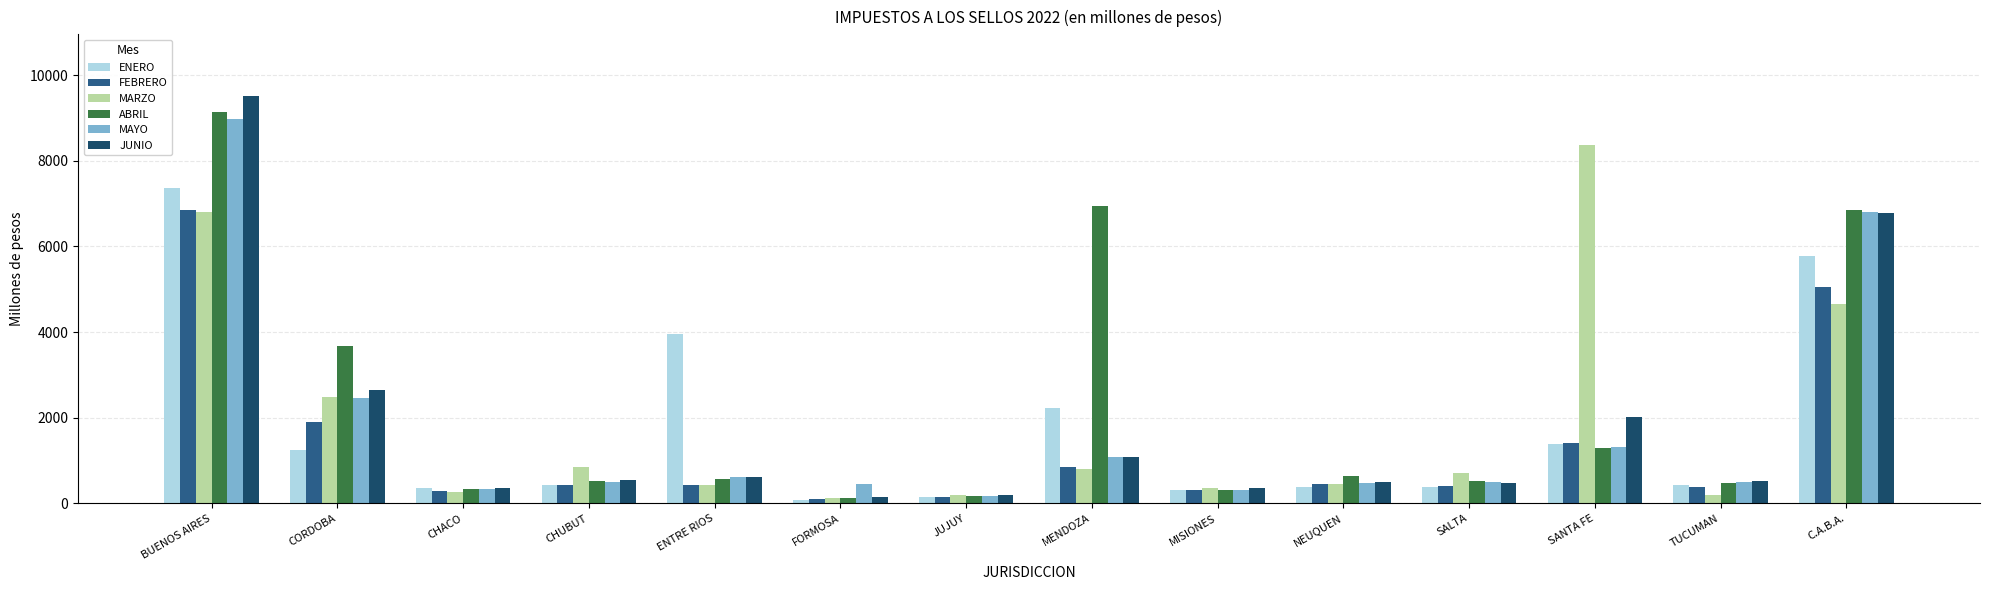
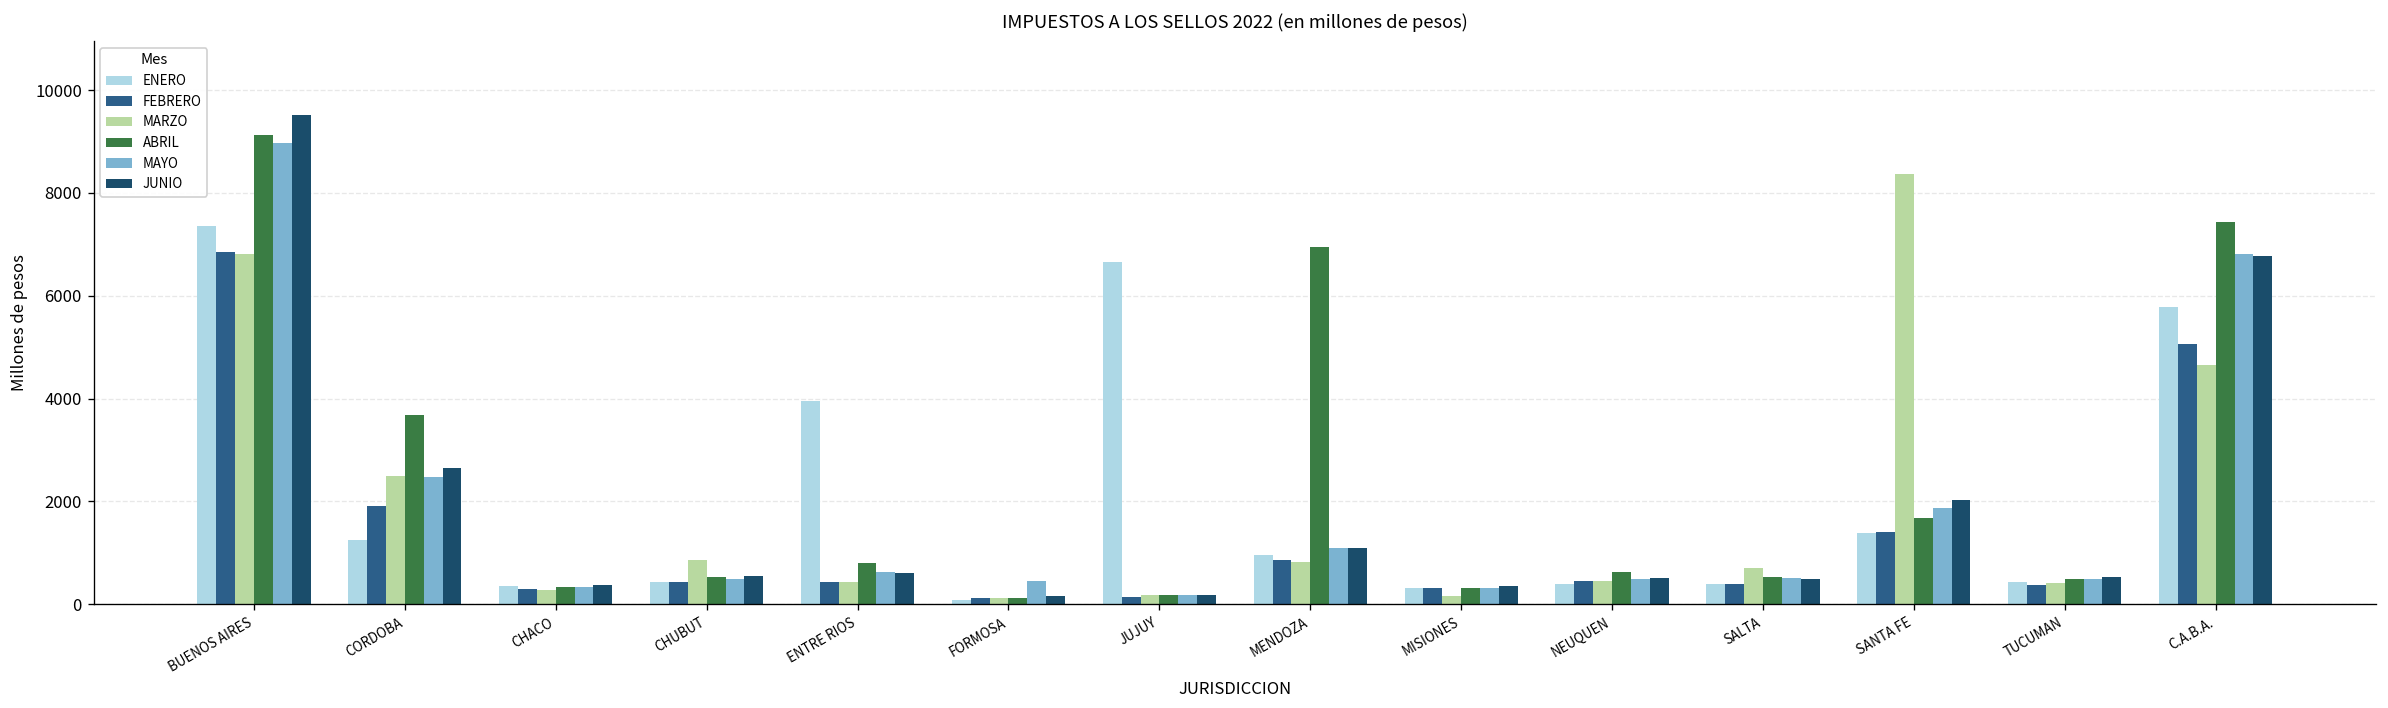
  {
    "ENERO": {
      "BUENOS AIRES": 7400,
      "CORDOBA": 1300,
      "CHACO": 400,
      "CHUBUT": 400,
      "ENTRE RIOS": 4000,
      "FORMOSA": 100,
-     "JUJUY": 100,
-     "MENDOZA": 2200,
+     "JUJUY": 6700,
+     "MENDOZA": 1000,
      "MISIONES": 300,
      "NEUQUEN": 400,
      "SALTA": 400,
      "SANTA FE": 1400,
      "TUCUMAN": 400,
      "C.A.B.A.": 5800
    },
    "MARZO": {
      "BUENOS AIRES": 6800,
      "CORDOBA": 2500,
      "CHACO": 300,
      "CHUBUT": 900,
      "ENTRE RIOS": 400,
      "FORMOSA": 100,
      "JUJUY": 200,
      "MENDOZA": 800,
-     "MISIONES": 400,
+     "MISIONES": 200,
      "NEUQUEN": 500,
      "SALTA": 700,
      "SANTA FE": 8400,
-     "TUCUMAN": 200,
+     "TUCUMAN": 400,
      "C.A.B.A.": 4700
    },
    "ABRIL": {
      "BUENOS AIRES": 9100,
      "CORDOBA": 3700,
      "CHACO": 300,
      "CHUBUT": 500,
-     "ENTRE RIOS": 600,
+     "ENTRE RIOS": 800,
      "FORMOSA": 100,
      "JUJUY": 200,
      "MENDOZA": 7000,
      "MISIONES": 300,
      "NEUQUEN": 600,
      "SALTA": 500,
-     "SANTA FE": 1300,
+     "SANTA FE": 1700,
      "TUCUMAN": 500,
-     "C.A.B.A.": 6800
+     "C.A.B.A.": 7400
    },
    "MAYO": {
      "BUENOS AIRES": 9000,
      "CORDOBA": 2500,
      "CHACO": 300,
      "CHUBUT": 500,
      "ENTRE RIOS": 600,
      "FORMOSA": 500,
      "JUJUY": 200,
      "MENDOZA": 1100,
      "MISIONES": 300,
      "NEUQUEN": 500,
      "SALTA": 500,
-     "SANTA FE": 1300,
+     "SANTA FE": 1900,
      "TUCUMAN": 500,
      "C.A.B.A.": 6800
    }
  }
